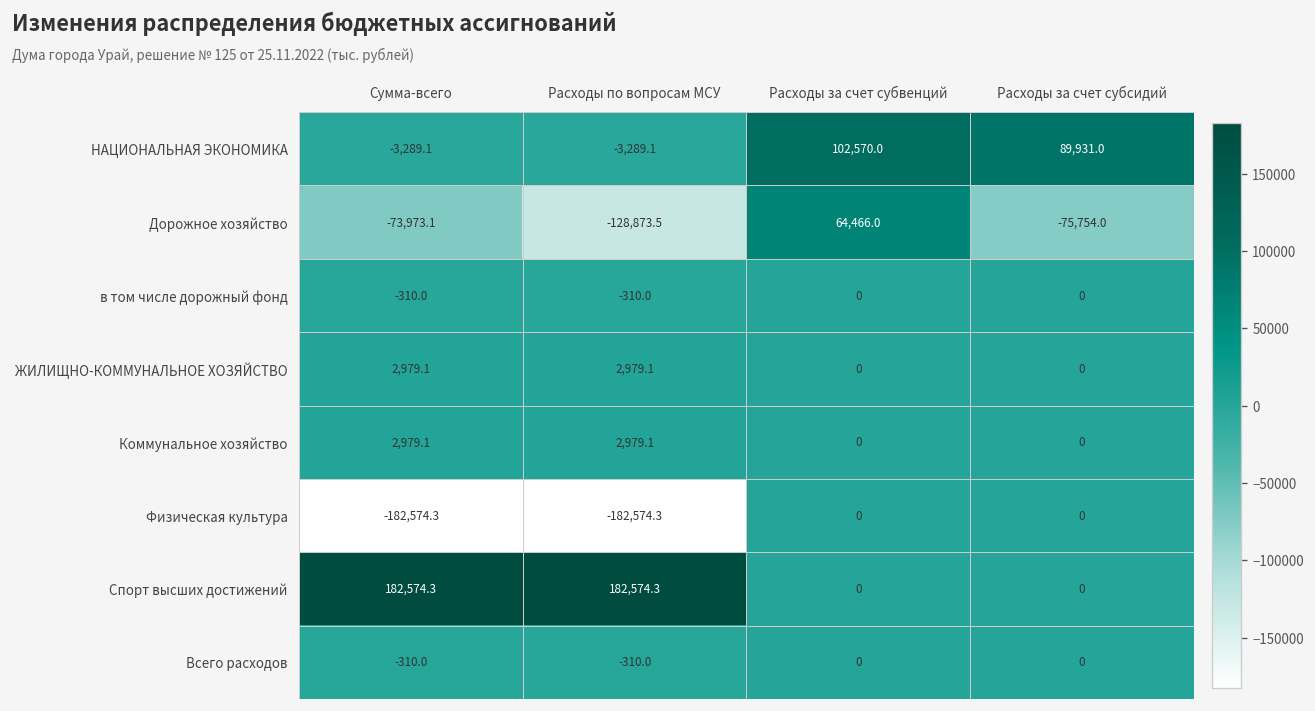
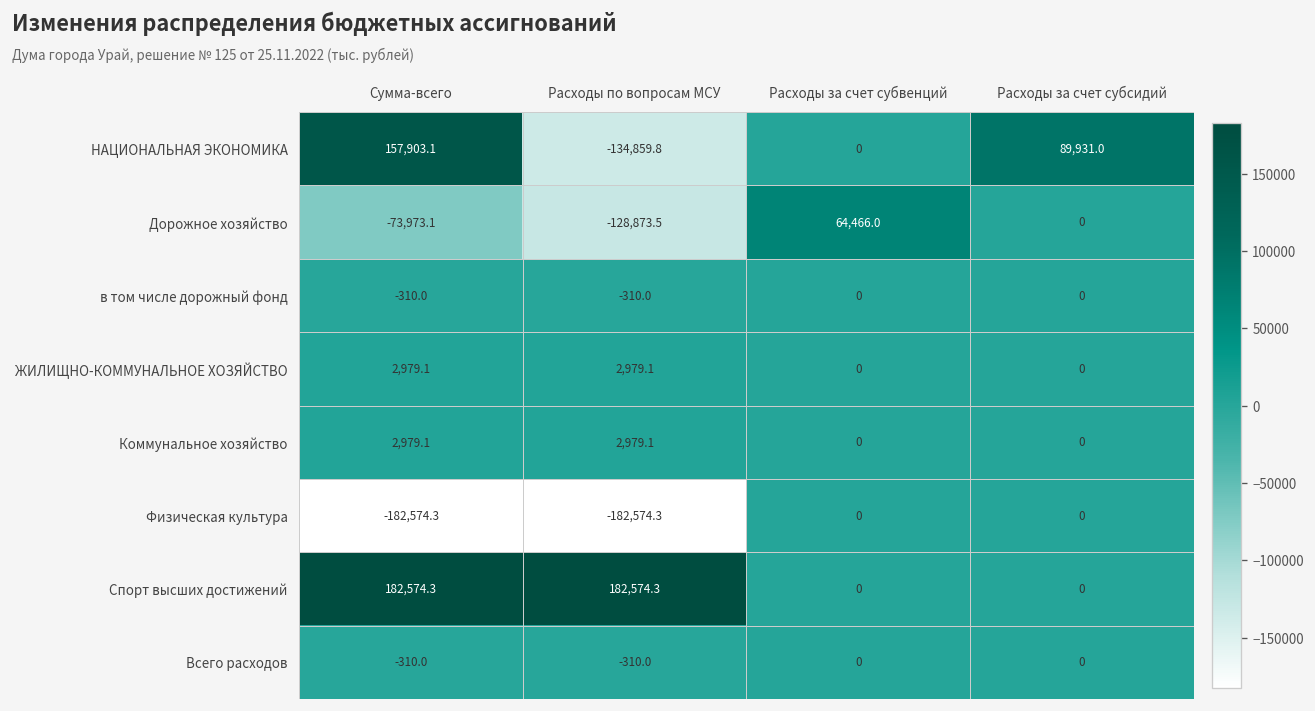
  {
    "НАЦИОНАЛЬНАЯ ЭКОНОМИКА": {
-     "Сумма-всего": "-3,289.1",
-     "Расходы по вопросам МСУ": "-3,289.1",
-     "Расходы за счет субвенций": "102,570.0",
+     "Сумма-всего": "157,903.1",
+     "Расходы по вопросам МСУ": "-134,859.8",
+     "Расходы за счет субвенций": "0",
      "Расходы за счет субсидий": "89,931.0"
    },
    "Дорожное хозяйство": {
      "Сумма-всего": "-73,973.1",
      "Расходы по вопросам МСУ": "-128,873.5",
      "Расходы за счет субвенций": "64,466.0",
-     "Расходы за счет субсидий": "-75,754.0"
+     "Расходы за счет субсидий": "0"
    },
    "в том числе дорожный фонд": {
      "Сумма-всего": "-310.0",
      "Расходы по вопросам МСУ": "-310.0",
      "Расходы за счет субвенций": "0",
      "Расходы за счет субсидий": "0"
    },
    "ЖИЛИЩНО-КОММУНАЛЬНОЕ ХОЗЯЙСТВО": {
      "Сумма-всего": "2,979.1",
      "Расходы по вопросам МСУ": "2,979.1",
      "Расходы за счет субвенций": "0",
      "Расходы за счет субсидий": "0"
    },
    "Коммунальное хозяйство": {
      "Сумма-всего": "2,979.1",
      "Расходы по вопросам МСУ": "2,979.1",
      "Расходы за счет субвенций": "0",
      "Расходы за счет субсидий": "0"
    },
    "Физическая культура": {
      "Сумма-всего": "-182,574.3",
      "Расходы по вопросам МСУ": "-182,574.3",
      "Расходы за счет субвенций": "0",
      "Расходы за счет субсидий": "0"
    },
    "Спорт высших достижений": {
      "Сумма-всего": "182,574.3",
      "Расходы по вопросам МСУ": "182,574.3",
      "Расходы за счет субвенций": "0",
      "Расходы за счет субсидий": "0"
    },
    "Всего расходов": {
      "Сумма-всего": "-310.0",
      "Расходы по вопросам МСУ": "-310.0",
      "Расходы за счет субвенций": "0",
      "Расходы за счет субсидий": "0"
    }
  }
